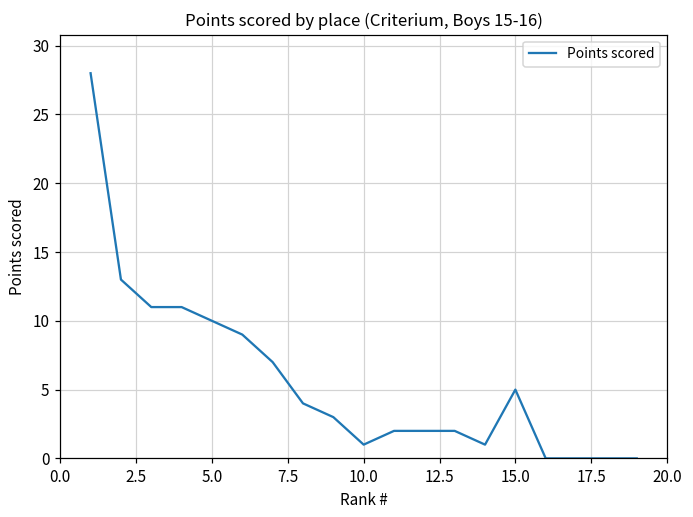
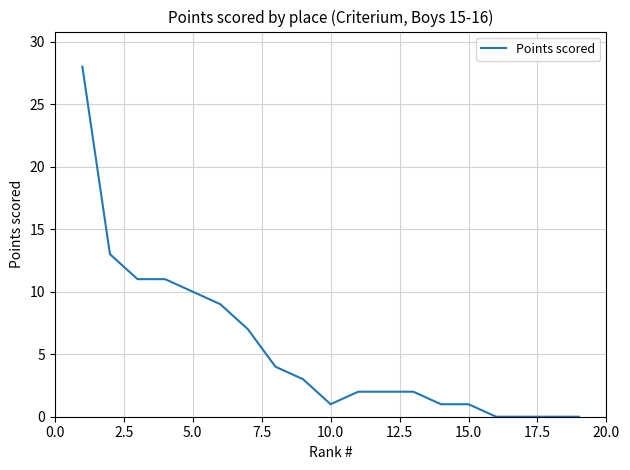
  {
    "5.0": 10,
    "10.0": 1,
-   "15.0": 5
+   "15.0": 1
  }
